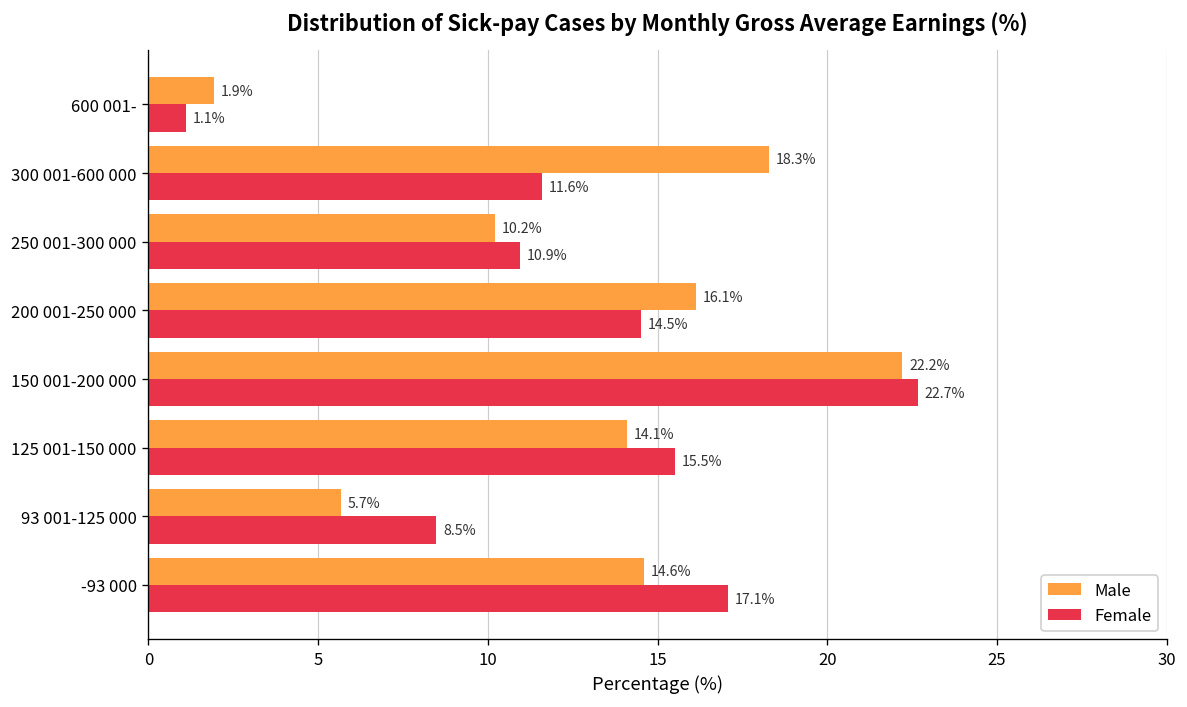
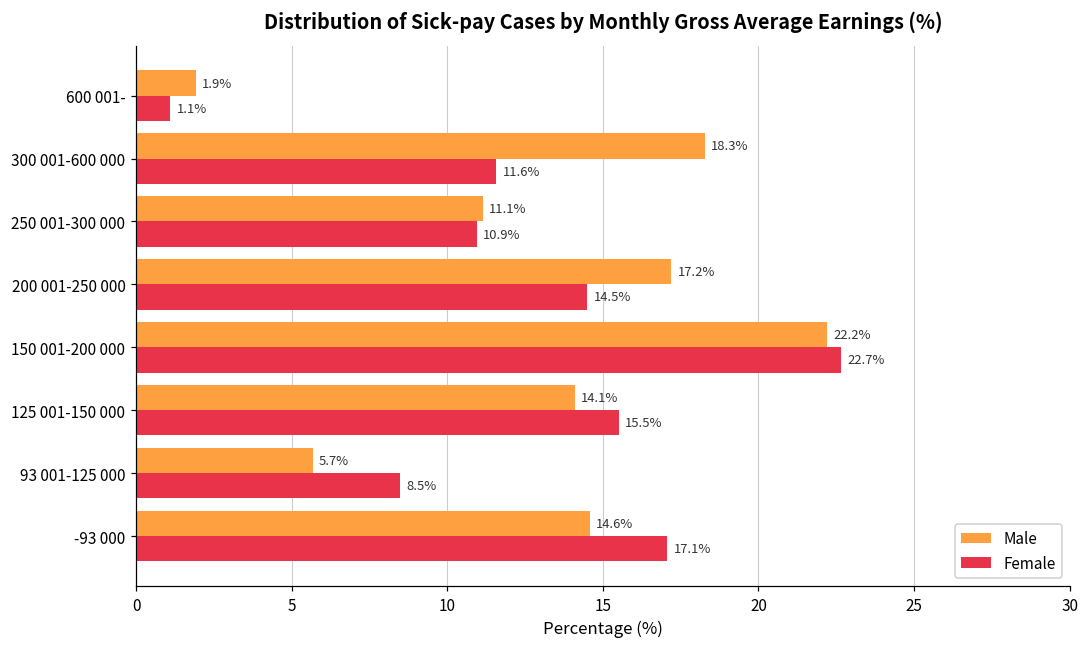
  {
    "Male": {
      "600 001-": "1.9%",
      "300 001-600 000": "18.3%",
-     "250 001-300 000": "10.2%",
-     "200 001-250 000": "16.1%",
+     "250 001-300 000": "11.1%",
+     "200 001-250 000": "17.2%",
      "150 001-200 000": "22.2%",
      "125 001-150 000": "14.1%",
      "93 001-125 000": "5.7%",
      "-93 000": "14.6%"
    },
    "Female": {
      "600 001-": "1.1%",
      "300 001-600 000": "11.6%",
      "250 001-300 000": "10.9%",
      "200 001-250 000": "14.5%",
      "150 001-200 000": "22.7%",
      "125 001-150 000": "15.5%",
      "93 001-125 000": "8.5%",
      "-93 000": "17.1%"
    }
  }
